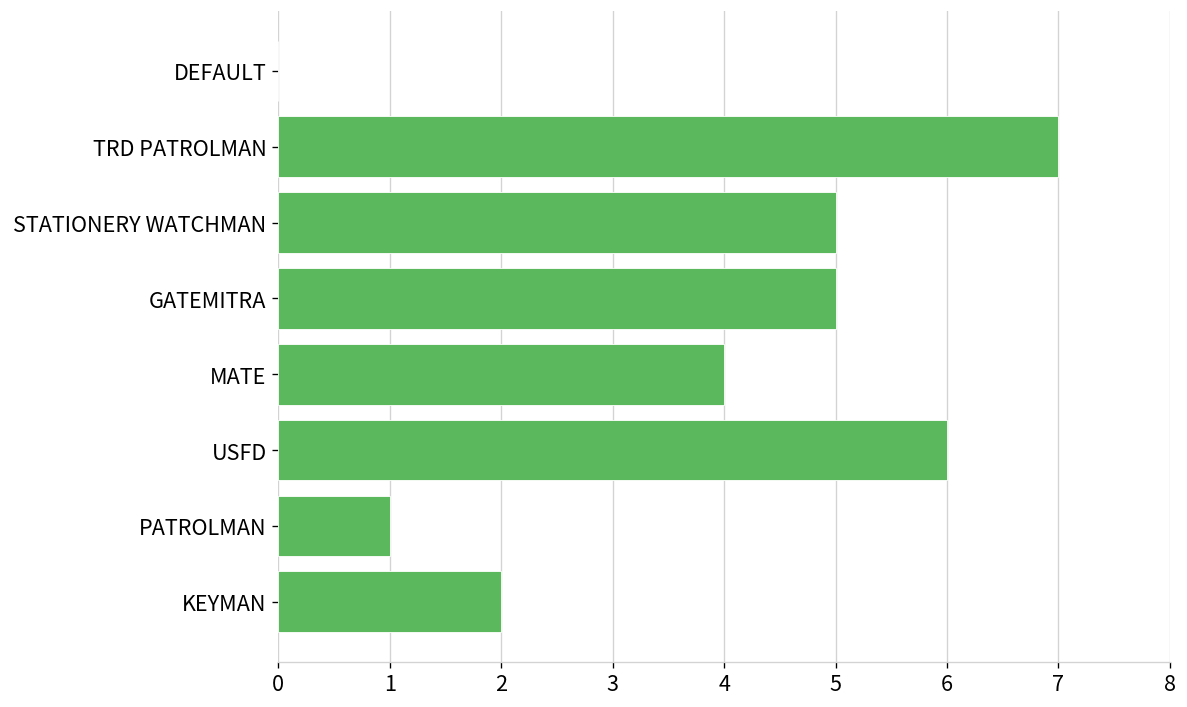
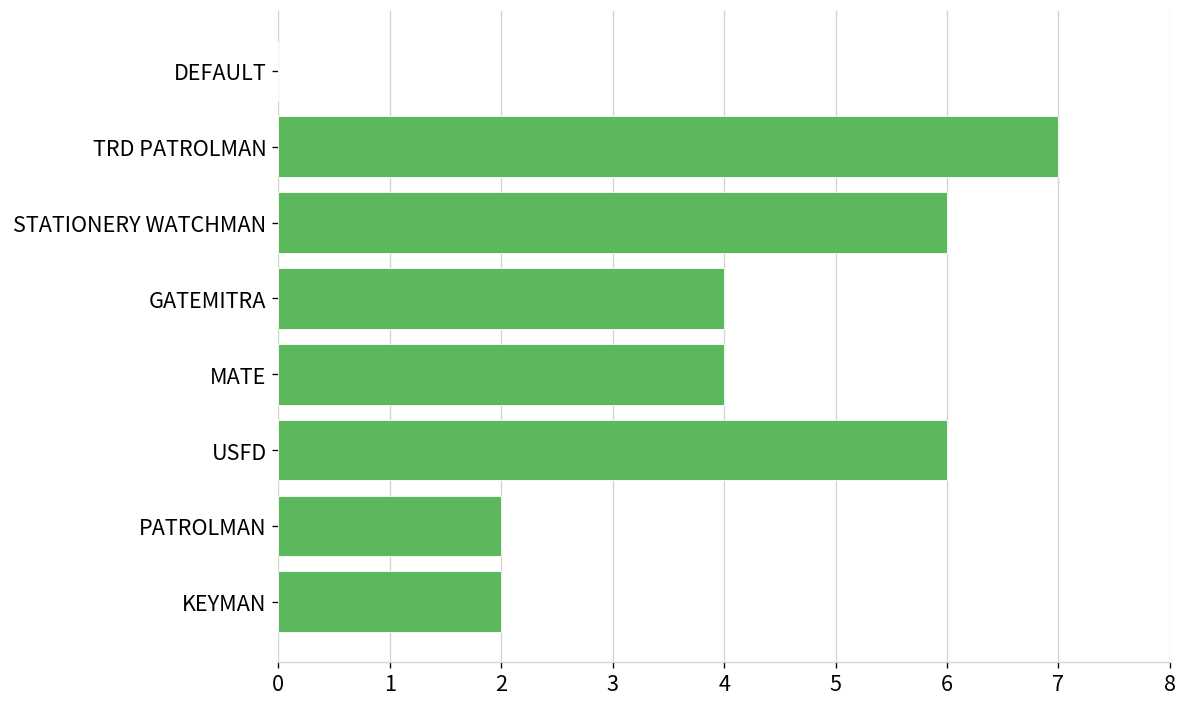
  {
    "DEFAULT": 0,
    "TRD PATROLMAN": 7,
-   "STATIONERY WATCHMAN": 5,
-   "GATEMITRA": 5,
+   "STATIONERY WATCHMAN": 6,
+   "GATEMITRA": 4,
    "MATE": 4,
    "USFD": 6,
-   "PATROLMAN": 1,
+   "PATROLMAN": 2,
    "KEYMAN": 2
  }
